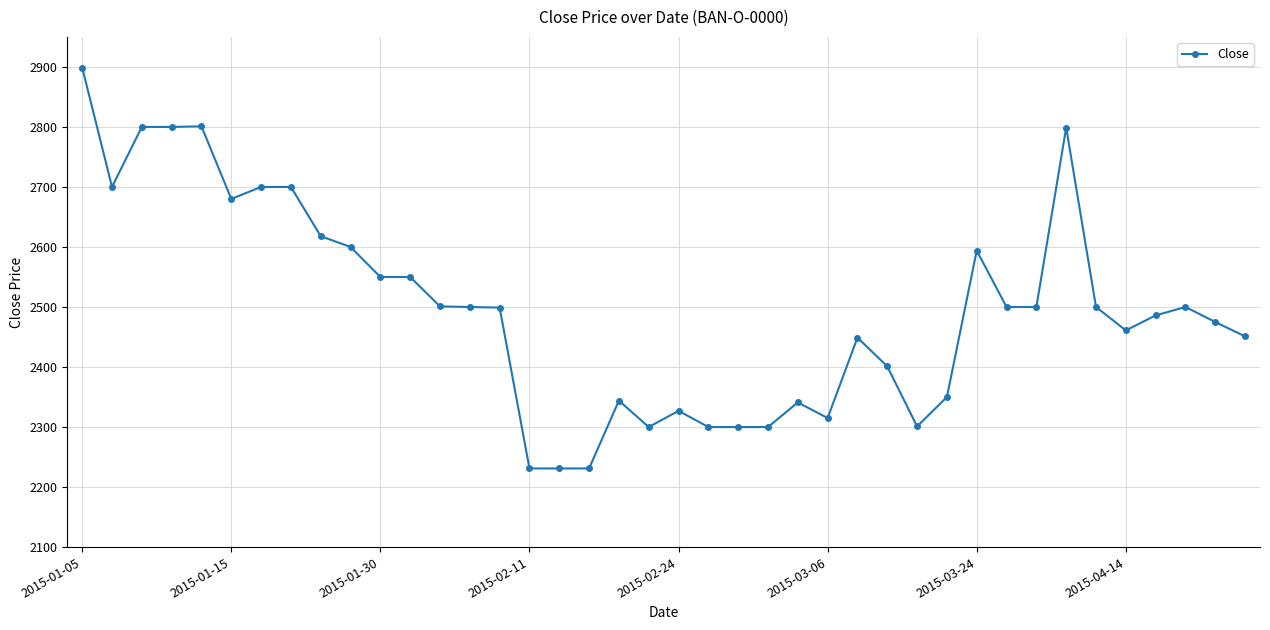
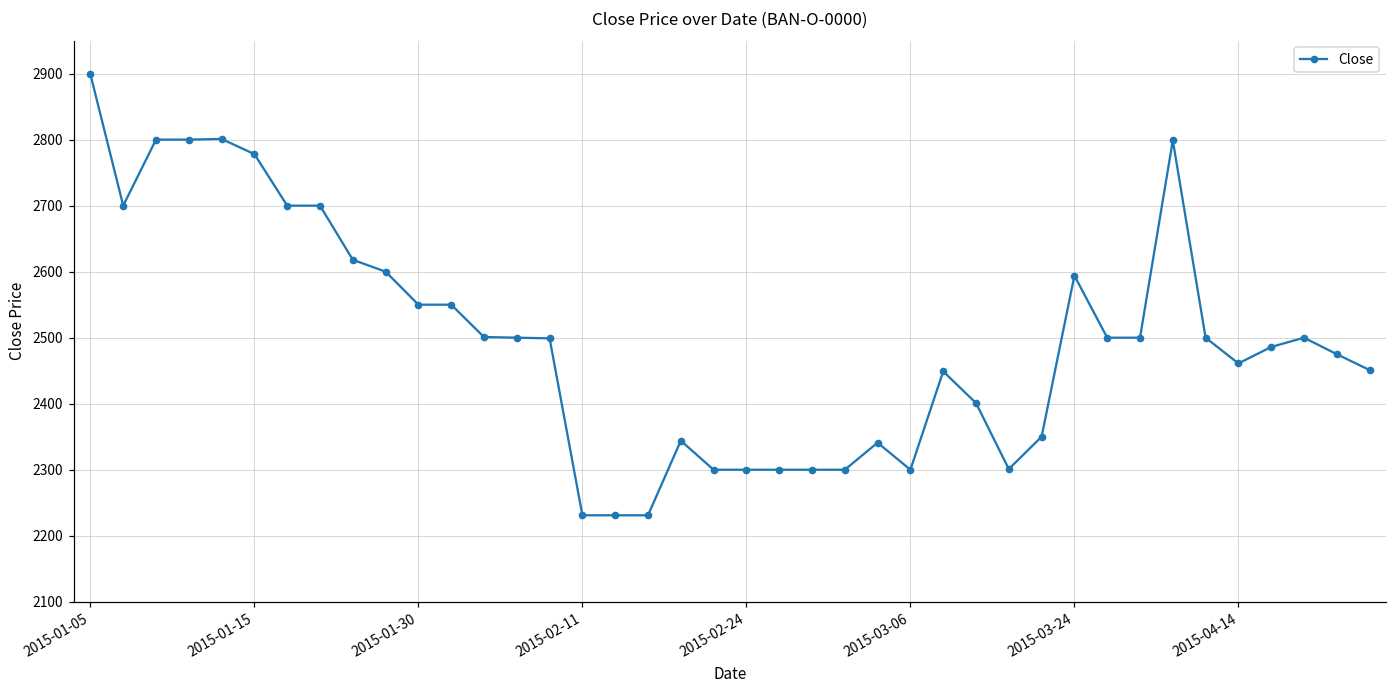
  {
    "2015-01-05": 2900,
-   "2015-01-15": 2680,
+   "2015-01-15": 2780,
    "2015-01-30": 2550,
    "2015-02-11": 2230,
-   "2015-02-24": 2330,
-   "2015-03-06": 2320,
+   "2015-02-24": 2300,
+   "2015-03-06": 2300,
    "2015-03-24": 2590,
    "2015-04-14": 2460
  }
